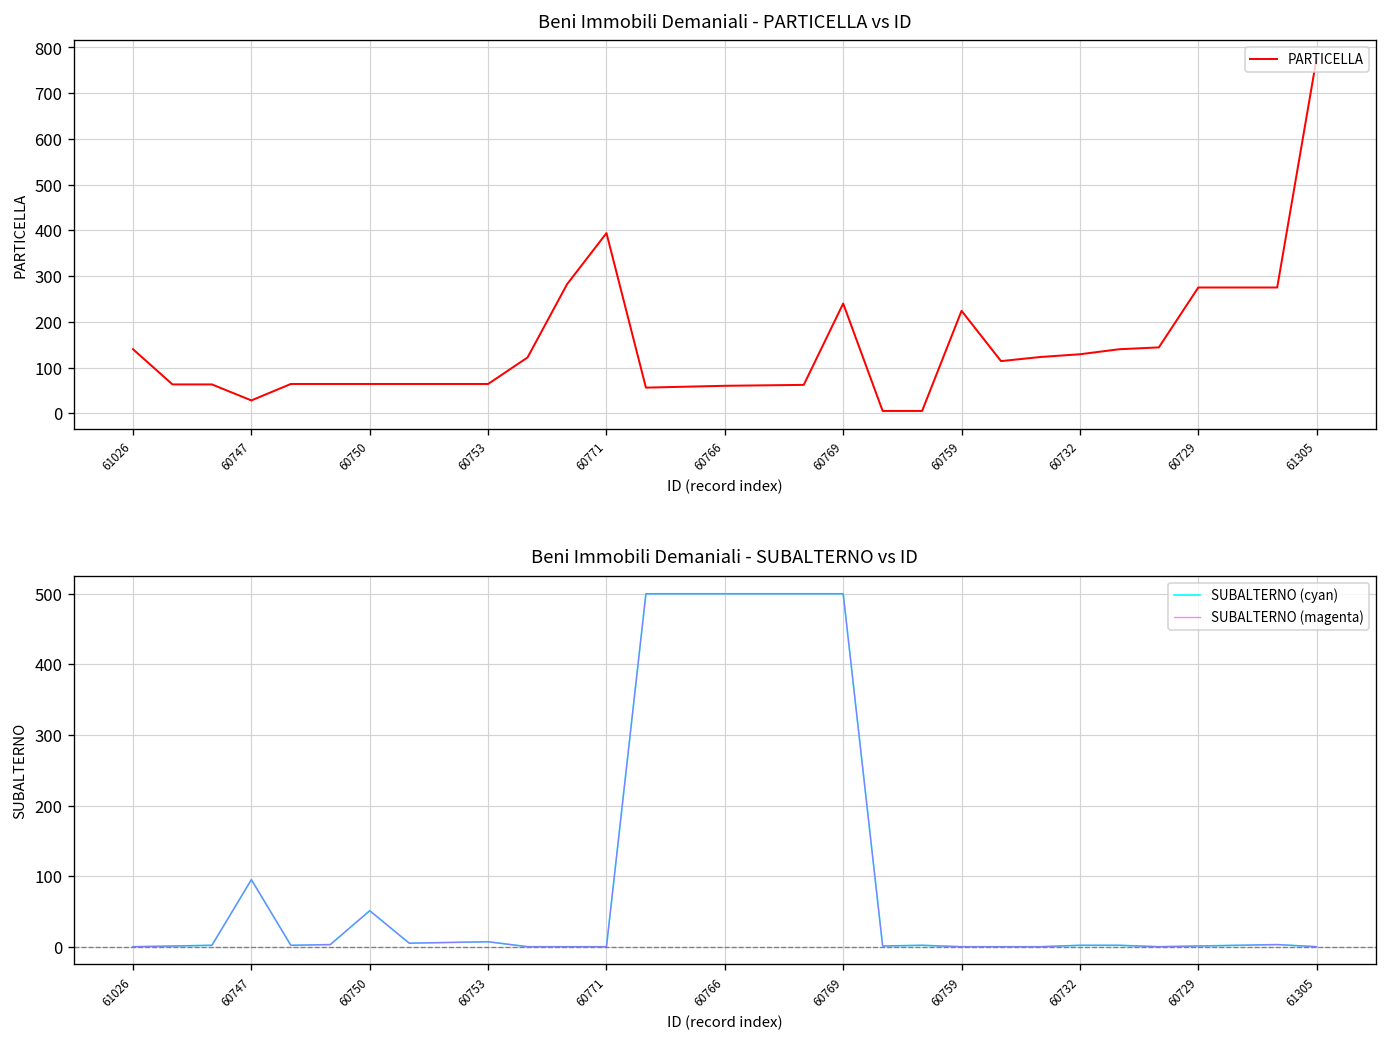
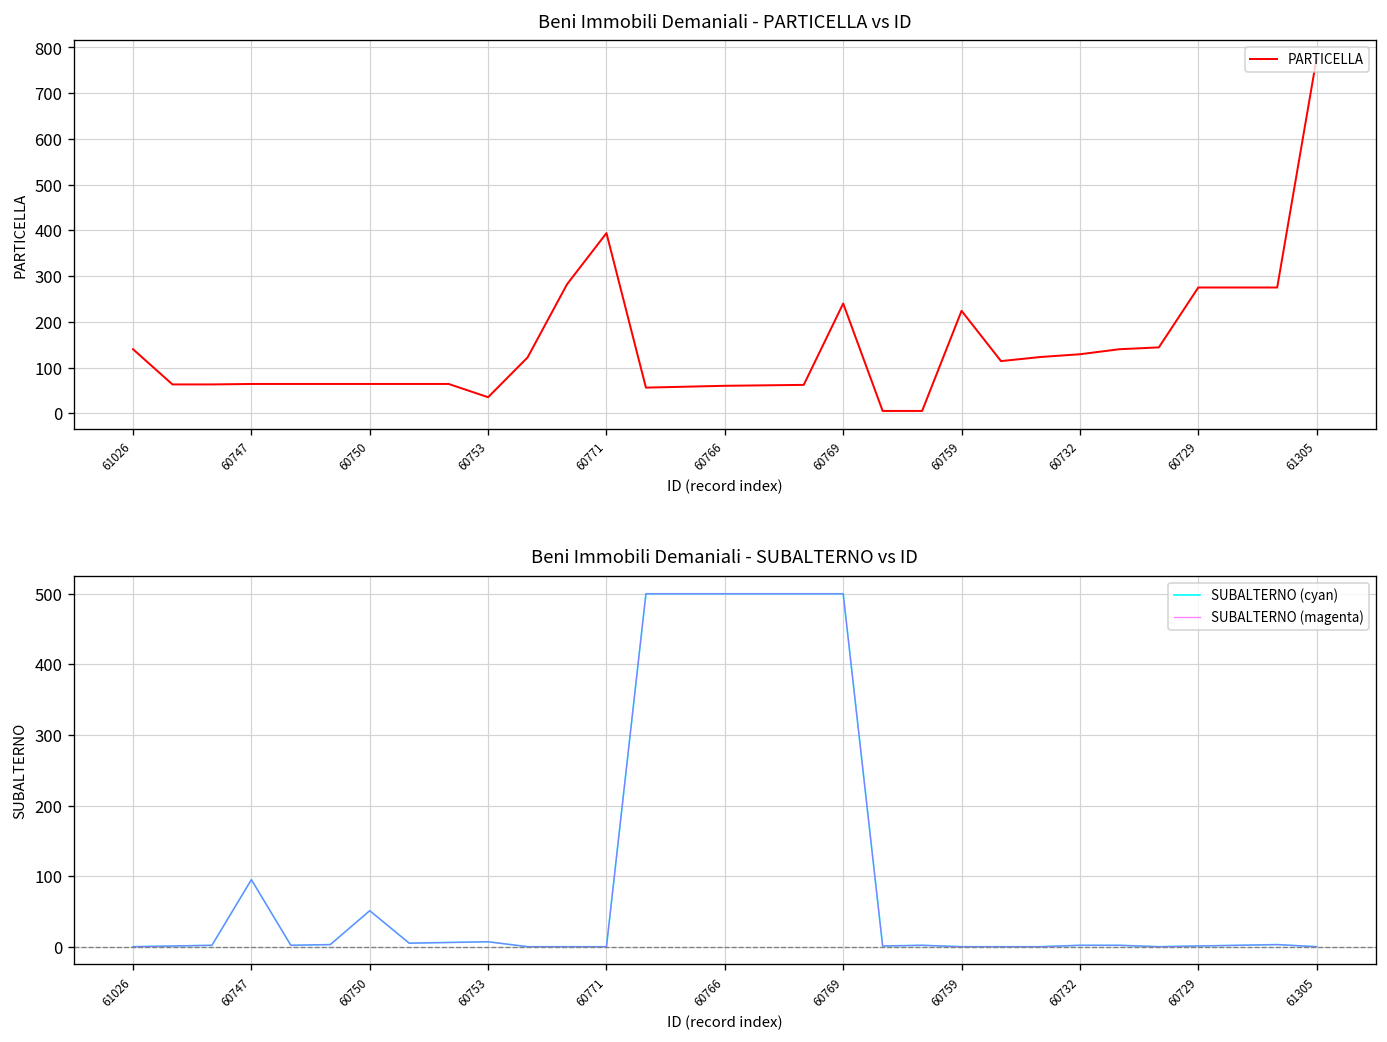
  {
    "Beni Immobili Demaniali - PARTICELLA vs ID": {
      "61026": 140,
-     "60747": 30,
+     "60747": 60,
      "60750": 60,
-     "60753": 60,
+     "60753": 40,
      "60771": 390,
      "60766": 60,
      "60769": 240,
      "60759": 220,
      "60732": 130,
      "60729": 280
    },
    "Beni Immobili Demaniali - SUBALTERNO vs ID": {
      "61026": 0,
      "60747": 100,
      "60750": 50,
      "60753": 10,
      "60771": 0,
      "60766": 500,
      "60769": 500,
      "60759": 0,
      "60732": 0,
      "60729": 0,
      "61305": 0
    }
  }
